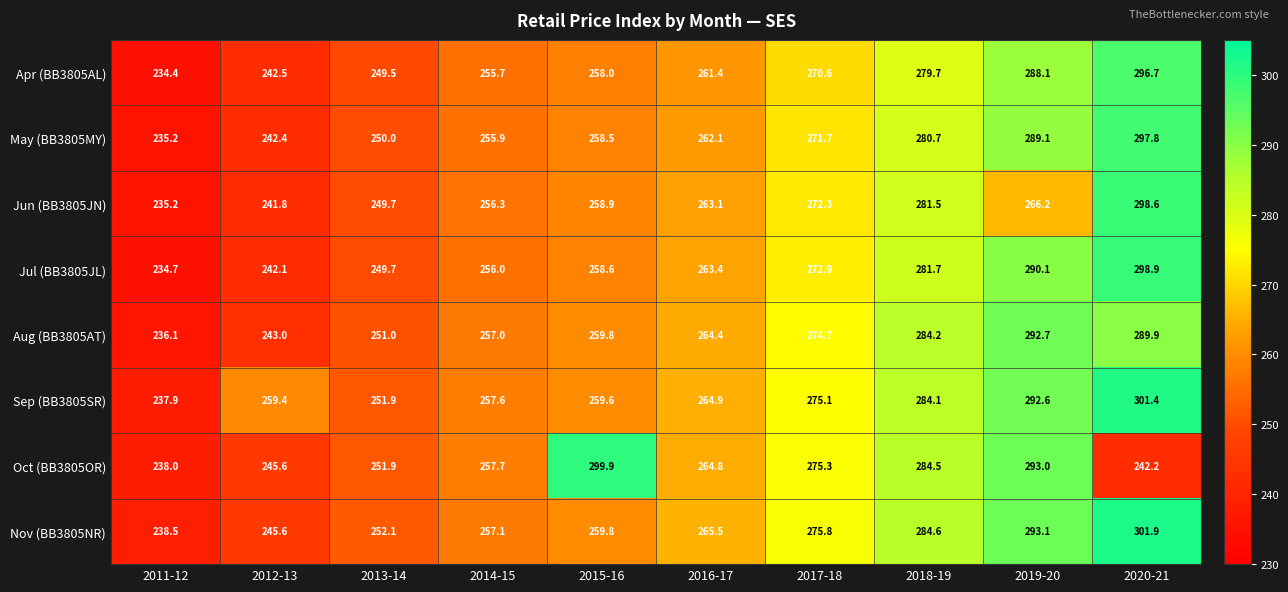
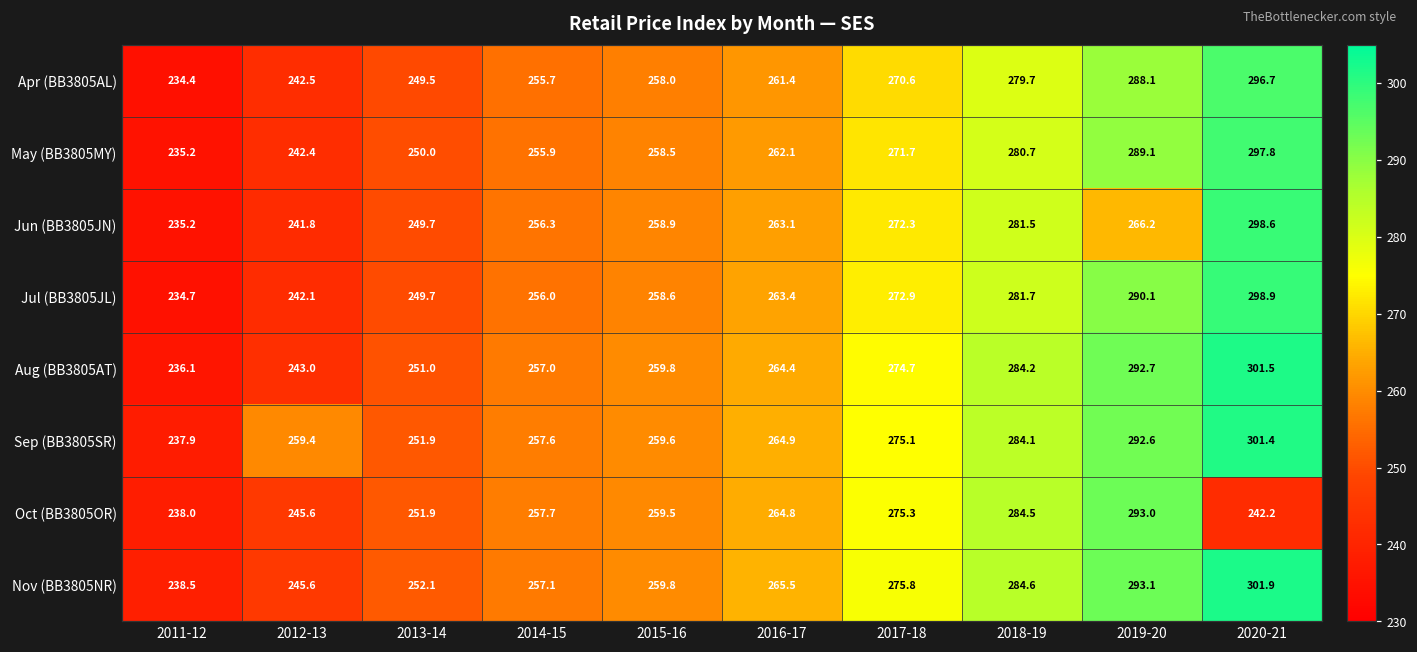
  {
    "Apr (BB3805AL)": {
      "2011-12": 234.4,
      "2012-13": 242.5,
      "2013-14": 249.5,
      "2014-15": 255.7,
      "2015-16": 258.0,
      "2016-17": 261.4,
      "2017-18": 270.6,
      "2018-19": 279.7,
      "2019-20": 288.1,
      "2020-21": 296.7
    },
    "May (BB3805MY)": {
      "2011-12": 235.2,
      "2012-13": 242.4,
      "2013-14": 250.0,
      "2014-15": 255.9,
      "2015-16": 258.5,
      "2016-17": 262.1,
      "2017-18": 271.7,
      "2018-19": 280.7,
      "2019-20": 289.1,
      "2020-21": 297.8
    },
    "Jun (BB3805JN)": {
      "2011-12": 235.2,
      "2012-13": 241.8,
      "2013-14": 249.7,
      "2014-15": 256.3,
      "2015-16": 258.9,
      "2016-17": 263.1,
      "2017-18": 272.3,
      "2018-19": 281.5,
      "2019-20": 266.2,
      "2020-21": 298.6
    },
    "Jul (BB3805JL)": {
      "2011-12": 234.7,
      "2012-13": 242.1,
      "2013-14": 249.7,
      "2014-15": 256.0,
      "2015-16": 258.6,
      "2016-17": 263.4,
      "2017-18": 272.9,
      "2018-19": 281.7,
      "2019-20": 290.1,
      "2020-21": 298.9
    },
    "Aug (BB3805AT)": {
      "2011-12": 236.1,
      "2012-13": 243.0,
      "2013-14": 251.0,
      "2014-15": 257.0,
      "2015-16": 259.8,
      "2016-17": 264.4,
      "2017-18": 274.7,
      "2018-19": 284.2,
      "2019-20": 292.7,
-     "2020-21": 289.9
+     "2020-21": 301.5
    },
    "Sep (BB3805SR)": {
      "2011-12": 237.9,
      "2012-13": 259.4,
      "2013-14": 251.9,
      "2014-15": 257.6,
      "2015-16": 259.6,
      "2016-17": 264.9,
      "2017-18": 275.1,
      "2018-19": 284.1,
      "2019-20": 292.6,
      "2020-21": 301.4
    },
    "Oct (BB3805OR)": {
      "2011-12": 238.0,
      "2012-13": 245.6,
      "2013-14": 251.9,
      "2014-15": 257.7,
-     "2015-16": 299.9,
+     "2015-16": 259.5,
      "2016-17": 264.8,
      "2017-18": 275.3,
      "2018-19": 284.5,
      "2019-20": 293.0,
      "2020-21": 242.2
    },
    "Nov (BB3805NR)": {
      "2011-12": 238.5,
      "2012-13": 245.6,
      "2013-14": 252.1,
      "2014-15": 257.1,
      "2015-16": 259.8,
      "2016-17": 265.5,
      "2017-18": 275.8,
      "2018-19": 284.6,
      "2019-20": 293.1,
      "2020-21": 301.9
    }
  }
